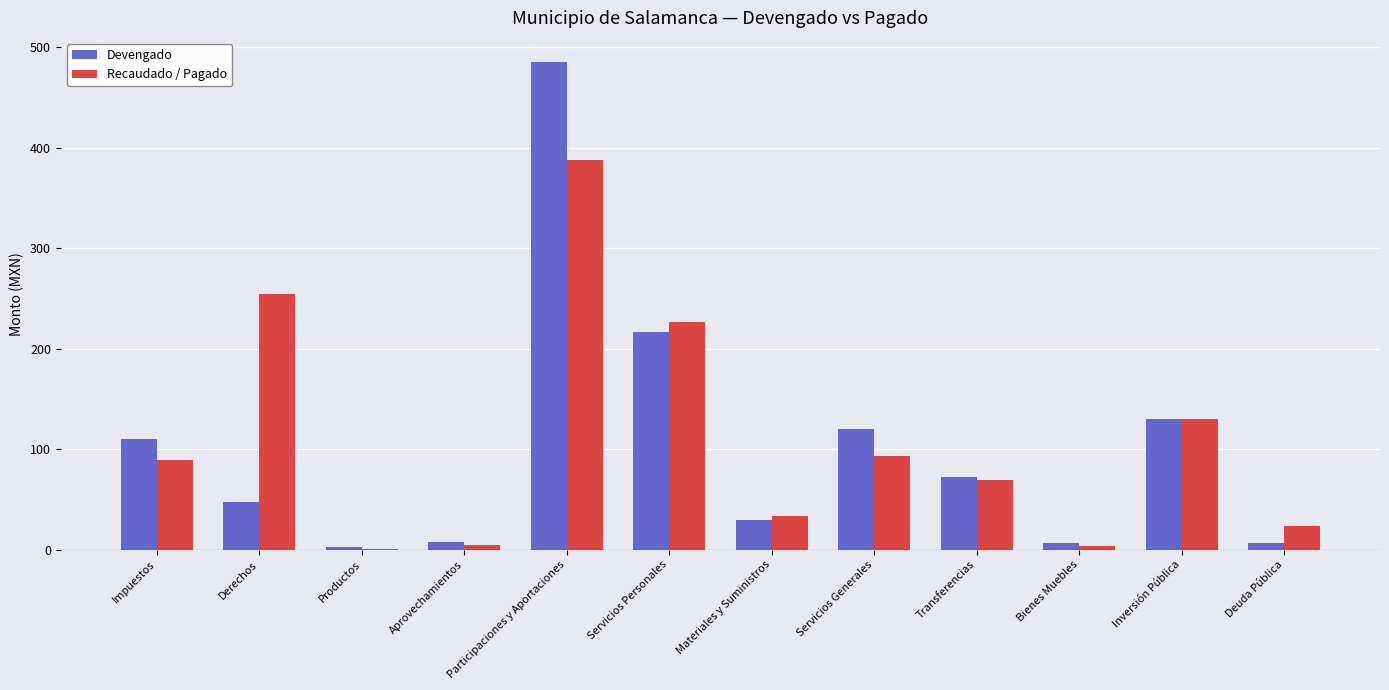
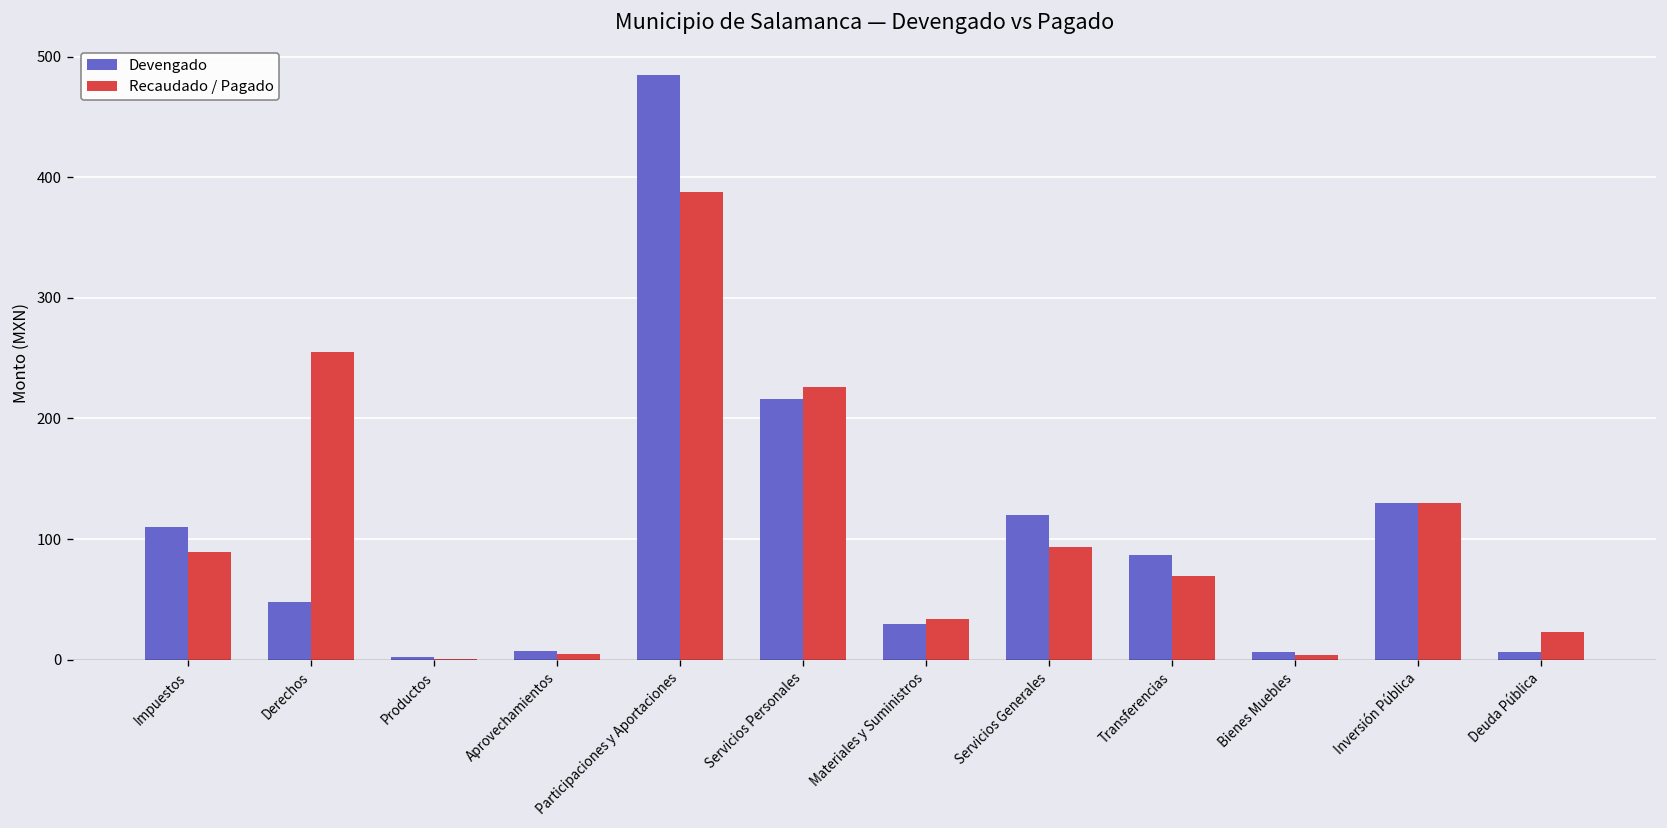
  {
    "Devengado": {
      "Impuestos": 110,
      "Derechos": 48,
      "Aprovechamientos": 7,
      "Participaciones y Aportaciones": 485,
      "Servicios Personales": 216,
      "Materiales y Suministros": 29,
      "Servicios Generales": 120,
-     "Transferencias": 72,
+     "Transferencias": 87,
      "Bienes Muebles": 7,
      "Inversión Pública": 130,
      "Deuda Pública": 7
    },
    "Recaudado / Pagado": {
      "Impuestos": 89,
      "Derechos": 255,
      "Aprovechamientos": 4,
      "Participaciones y Aportaciones": 387,
      "Servicios Personales": 226,
      "Materiales y Suministros": 34,
      "Servicios Generales": 94,
      "Transferencias": 70,
      "Bienes Muebles": 4,
      "Inversión Pública": 130,
      "Deuda Pública": 23
    }
  }
